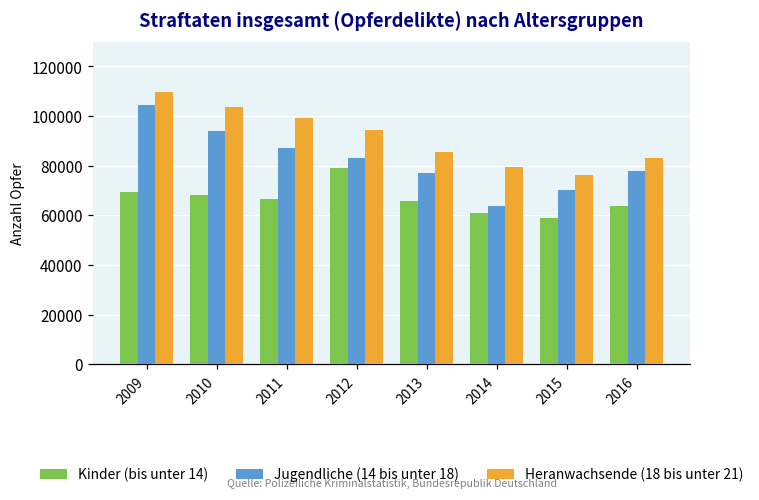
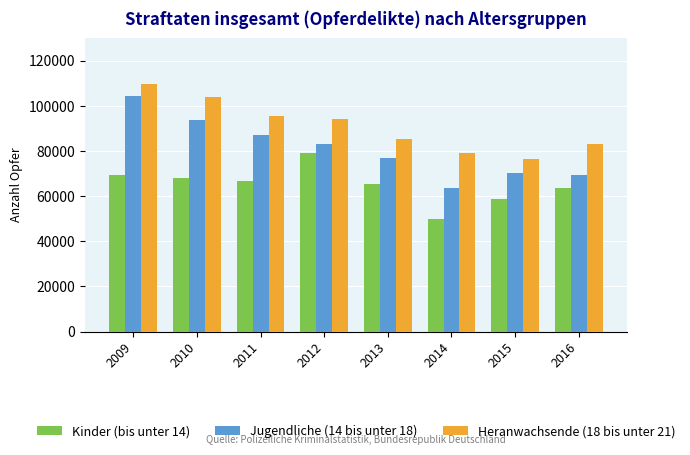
  {
    "Kinder (bis unter 14)": {
      "2009": 69000,
      "2010": 68000,
      "2011": 67000,
      "2012": 79000,
      "2013": 66000,
-     "2014": 61000,
+     "2014": 50000,
      "2015": 59000,
      "2016": 64000
    },
    "Jugendliche (14 bis unter 18)": {
      "2009": 104000,
      "2010": 94000,
      "2011": 87000,
      "2012": 83000,
      "2013": 77000,
      "2014": 64000,
      "2015": 70000,
-     "2016": 78000
+     "2016": 69000
    },
    "Heranwachsende (18 bis unter 21)": {
      "2009": 110000,
      "2010": 104000,
-     "2011": 99000,
+     "2011": 95000,
      "2012": 94000,
      "2013": 85000,
      "2014": 79000,
      "2015": 76000,
      "2016": 83000
    }
  }
